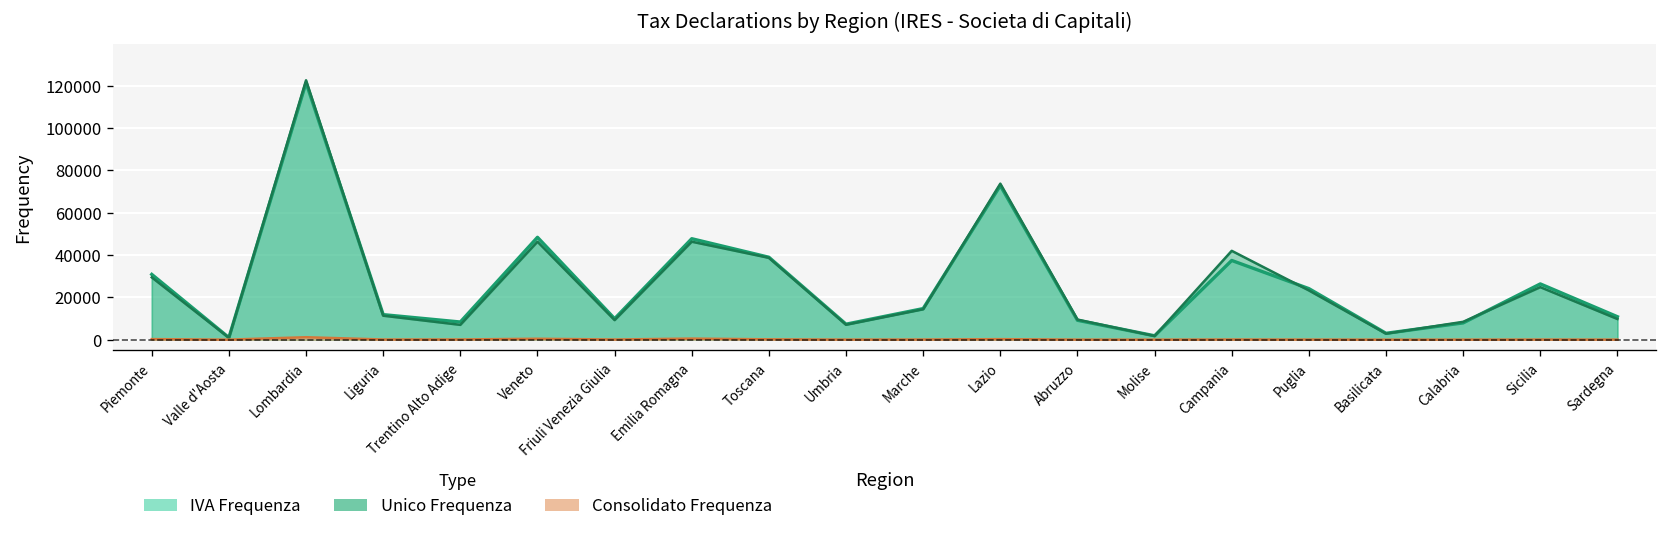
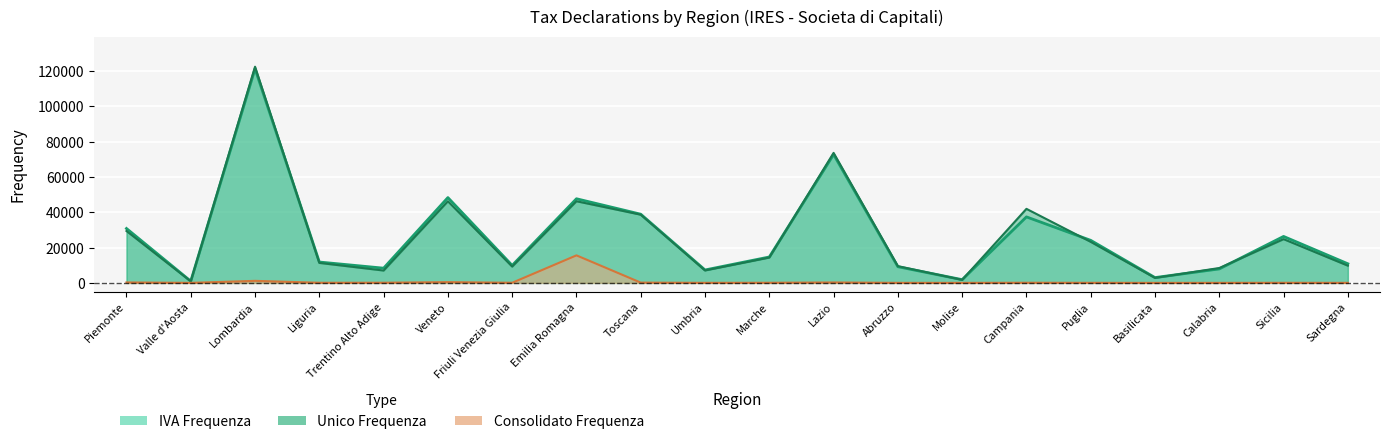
  {
    "Consolidato Frequenza": {
      "Piemonte": 0,
      "Lombardia": 1000,
      "Liguria": 0,
      "Trentino Alto Adige": 0,
      "Veneto": 0,
      "Friuli Venezia Giulia": 0,
-     "Emilia Romagna": 0,
+     "Emilia Romagna": 16000,
      "Toscana": 0,
      "Umbria": 0,
      "Marche": 0,
      "Lazio": 0,
      "Abruzzo": 0,
      "Molise": 0,
      "Campania": 0,
      "Puglia": 0,
      "Basilicata": 0,
      "Calabria": 0,
      "Sicilia": 0,
      "Sardegna": 0
    }
  }
